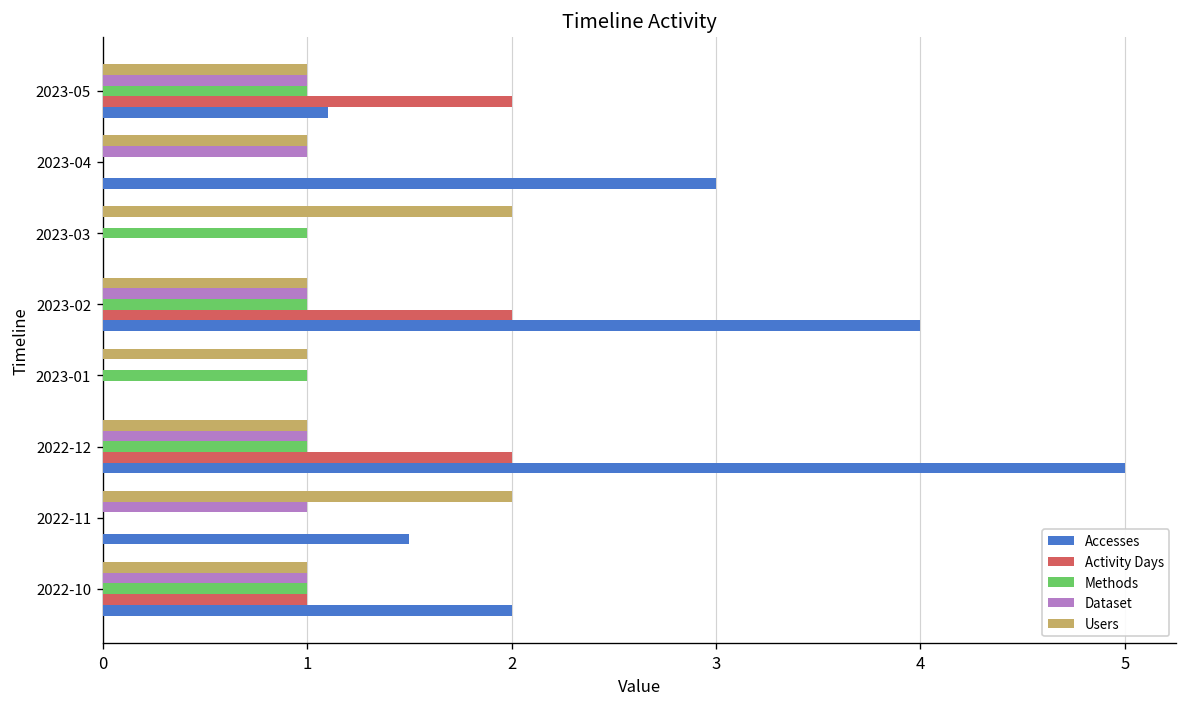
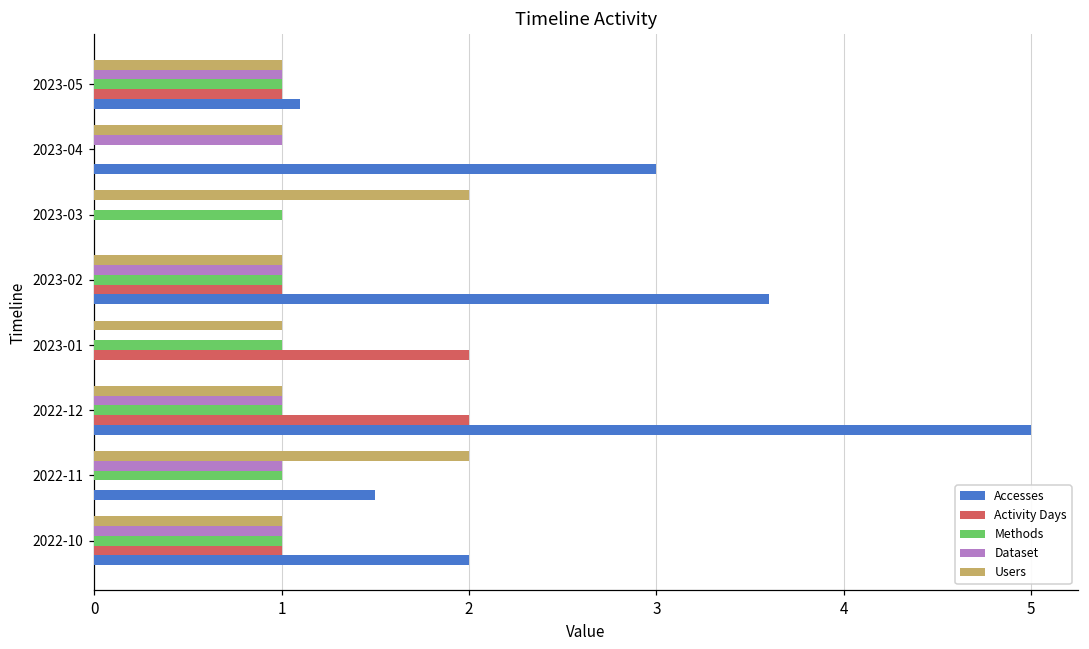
  {
    "Accesses": {
      "2023-05": 1.1,
      "2023-04": 3.0,
      "2023-03": 0.0,
-     "2023-02": 4.0,
+     "2023-02": 3.6,
      "2023-01": 0.0,
      "2022-12": 5.0,
      "2022-11": 1.5,
      "2022-10": 2.0
    },
    "Activity Days": {
-     "2023-05": 2,
+     "2023-05": 1,
      "2023-04": 0,
      "2023-03": 0,
-     "2023-02": 2,
-     "2023-01": 0,
+     "2023-02": 1,
+     "2023-01": 2,
      "2022-12": 2,
      "2022-11": 0,
      "2022-10": 1
    },
    "Methods": {
      "2023-05": 1,
      "2023-04": 0,
      "2023-03": 1,
      "2023-02": 1,
      "2023-01": 1,
      "2022-12": 1,
-     "2022-11": 0,
+     "2022-11": 1,
      "2022-10": 1
    },
    "Dataset": {
      "2023-05": 1.0,
      "2023-04": 1.0,
      "2023-03": 0.0,
      "2023-02": 1.0,
      "2023-01": 0.0,
      "2022-12": 1.0,
      "2022-11": 1.0,
      "2022-10": 1.0
    },
    "Users": {
      "2023-05": 1.0,
      "2023-04": 1.0,
      "2023-03": 2.0,
      "2023-02": 1.0,
      "2023-01": 1.0,
      "2022-12": 1.0,
      "2022-11": 2.0,
      "2022-10": 1.0
    }
  }
